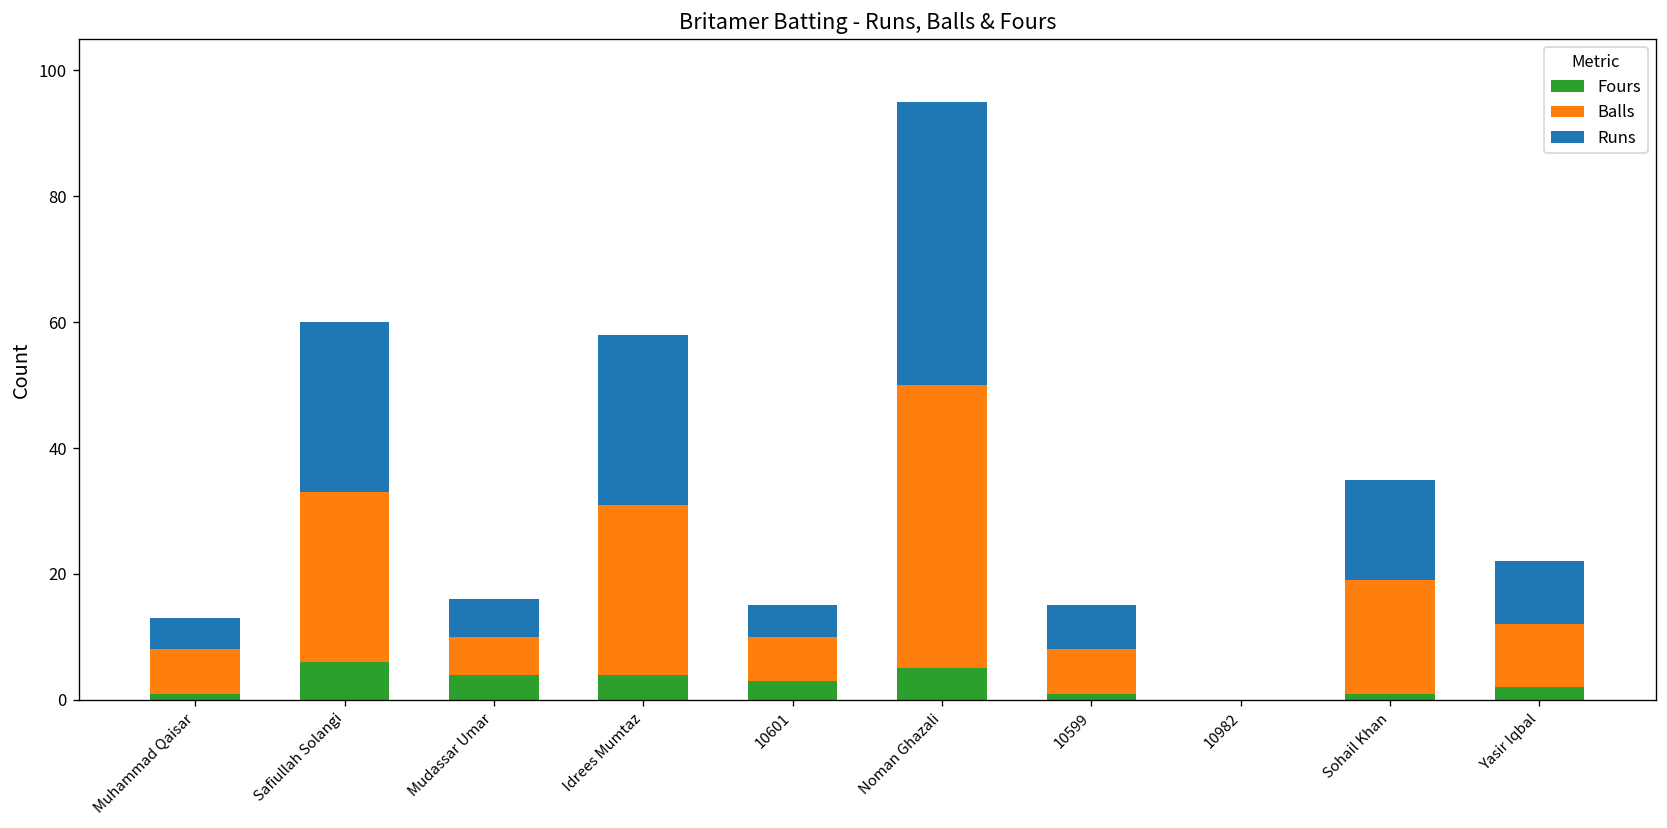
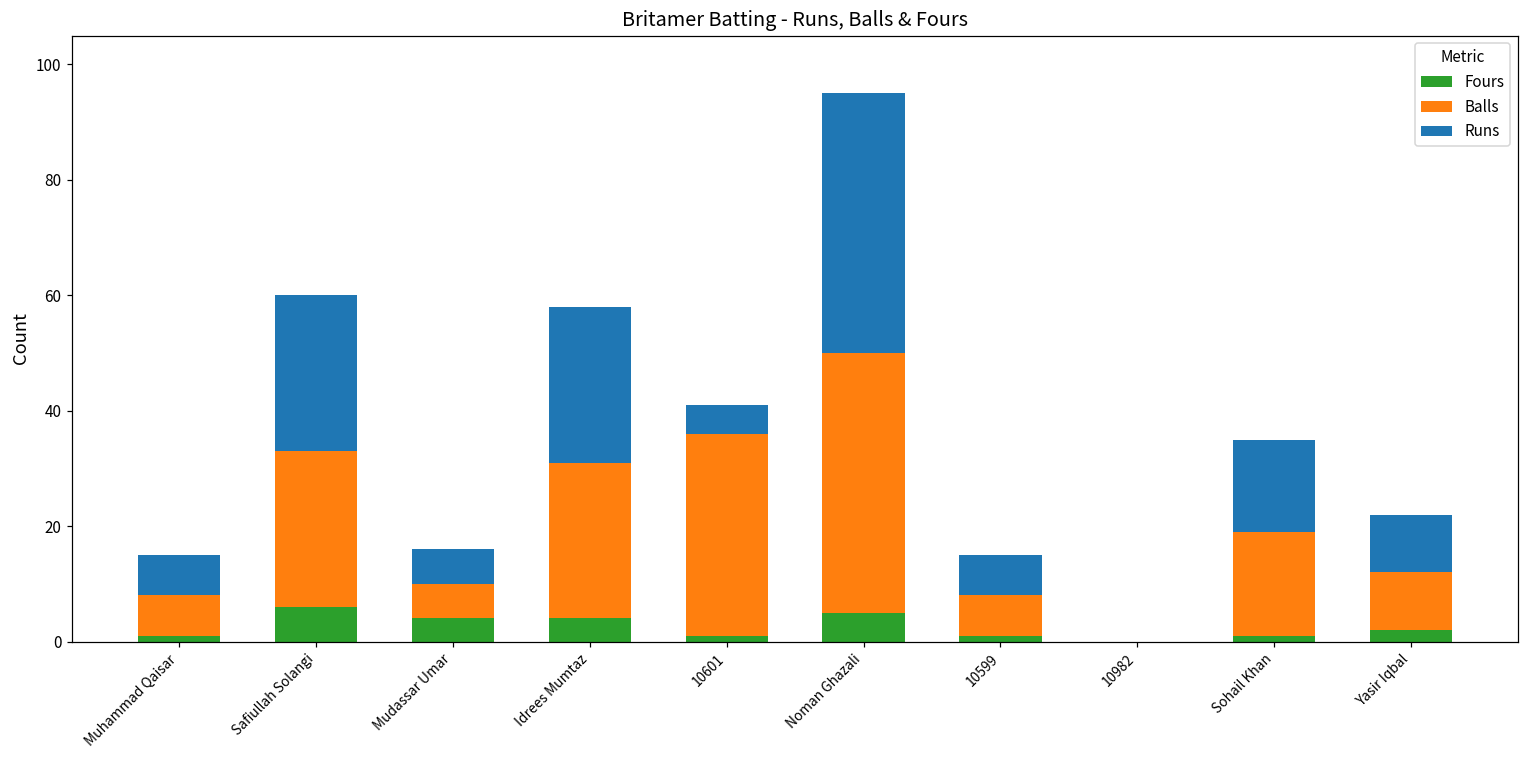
  {
    "Fours": {
      "Muhammad Qaisar": 1,
      "Safiullah Solangi": 6,
      "Mudassar Umar": 4,
      "Idrees Mumtaz": 4,
-     "10601": 3,
+     "10601": 1,
      "Noman Ghazali": 5,
      "10599": 1,
      "10982": 0,
      "Sohail Khan": 1,
      "Yasir Iqbal": 2
    },
    "Balls": {
      "Muhammad Qaisar": 7,
      "Safiullah Solangi": 27,
      "Mudassar Umar": 6,
      "Idrees Mumtaz": 27,
-     "10601": 7,
+     "10601": 35,
      "Noman Ghazali": 45,
      "10599": 7,
      "10982": 0,
      "Sohail Khan": 18,
      "Yasir Iqbal": 10
    },
    "Runs": {
-     "Muhammad Qaisar": 5,
+     "Muhammad Qaisar": 7,
      "Safiullah Solangi": 27,
      "Mudassar Umar": 6,
      "Idrees Mumtaz": 27,
      "10601": 5,
      "Noman Ghazali": 45,
      "10599": 7,
      "10982": 0,
      "Sohail Khan": 16,
      "Yasir Iqbal": 10
    }
  }
